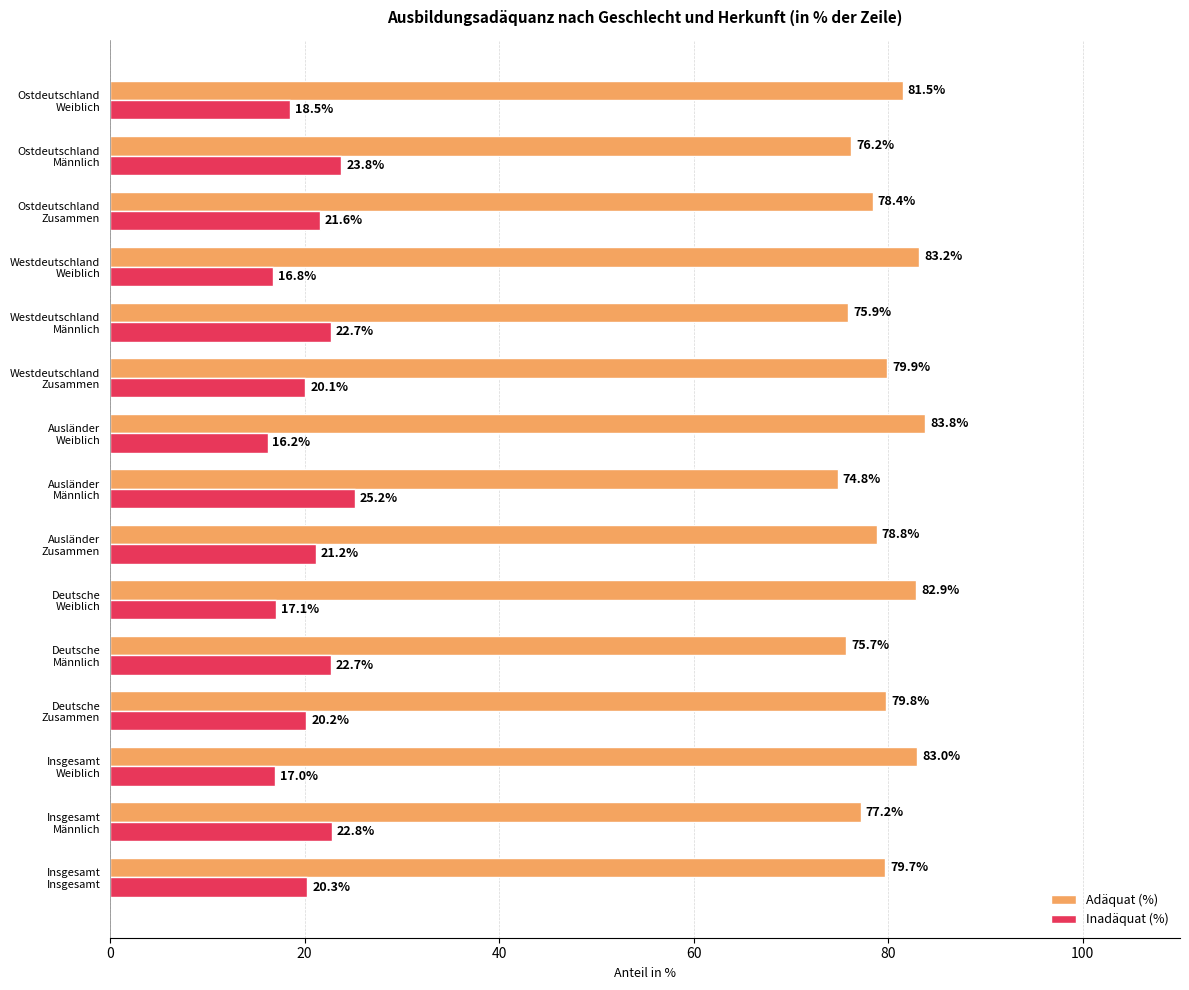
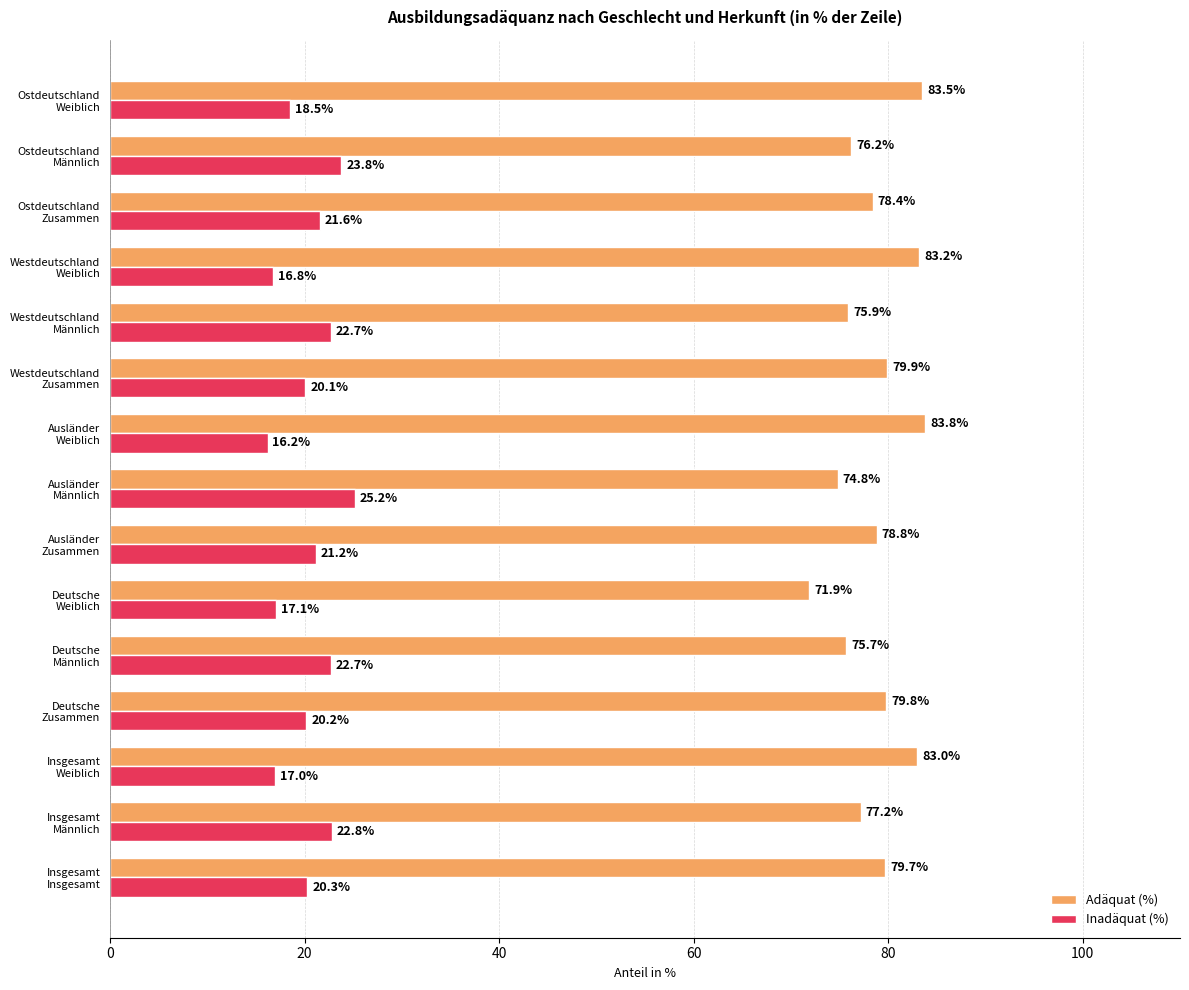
  {
    "Adäquat (%)": {
-     "Ostdeutschland Weiblich": "81.5%",
+     "Ostdeutschland Weiblich": "83.5%",
      "Ostdeutschland Männlich": "76.2%",
      "Ostdeutschland Zusammen": "78.4%",
      "Westdeutschland Weiblich": "83.2%",
      "Westdeutschland Männlich": "75.9%",
      "Westdeutschland Zusammen": "79.9%",
      "Ausländer Weiblich": "83.8%",
      "Ausländer Männlich": "74.8%",
      "Ausländer Zusammen": "78.8%",
-     "Deutsche Weiblich": "82.9%",
+     "Deutsche Weiblich": "71.9%",
      "Deutsche Männlich": "75.7%",
      "Deutsche Zusammen": "79.8%",
      "Insgesamt Weiblich": "83.0%",
      "Insgesamt Männlich": "77.2%",
      "Insgesamt Insgesamt": "79.7%"
    },
    "Inadäquat (%)": {
      "Ostdeutschland Weiblich": "18.5%",
      "Ostdeutschland Männlich": "23.8%",
      "Ostdeutschland Zusammen": "21.6%",
      "Westdeutschland Weiblich": "16.8%",
      "Westdeutschland Männlich": "22.7%",
      "Westdeutschland Zusammen": "20.1%",
      "Ausländer Weiblich": "16.2%",
      "Ausländer Männlich": "25.2%",
      "Ausländer Zusammen": "21.2%",
      "Deutsche Weiblich": "17.1%",
      "Deutsche Männlich": "22.7%",
      "Deutsche Zusammen": "20.2%",
      "Insgesamt Weiblich": "17.0%",
      "Insgesamt Männlich": "22.8%",
      "Insgesamt Insgesamt": "20.3%"
    }
  }
